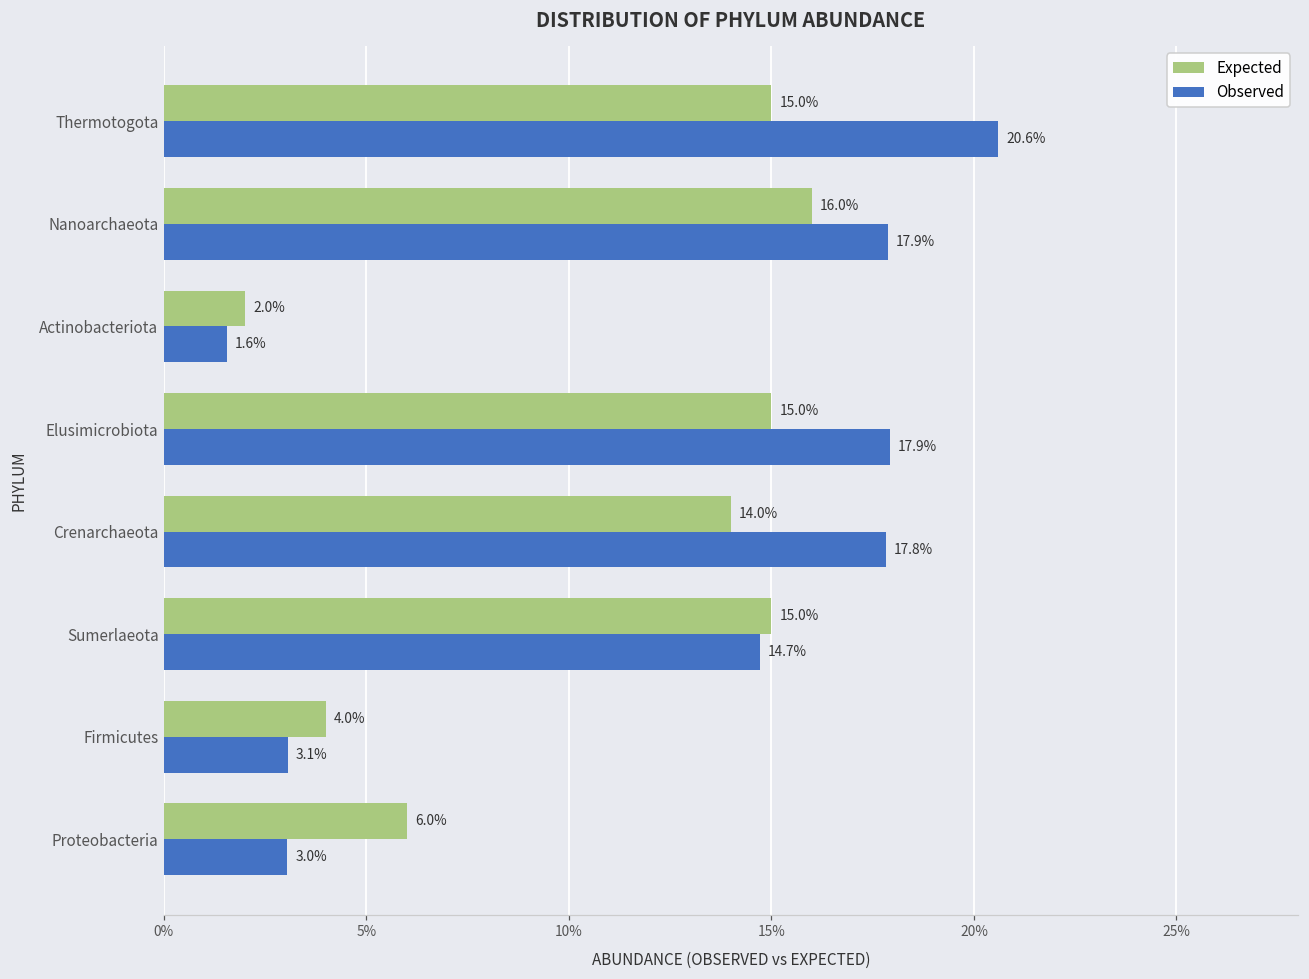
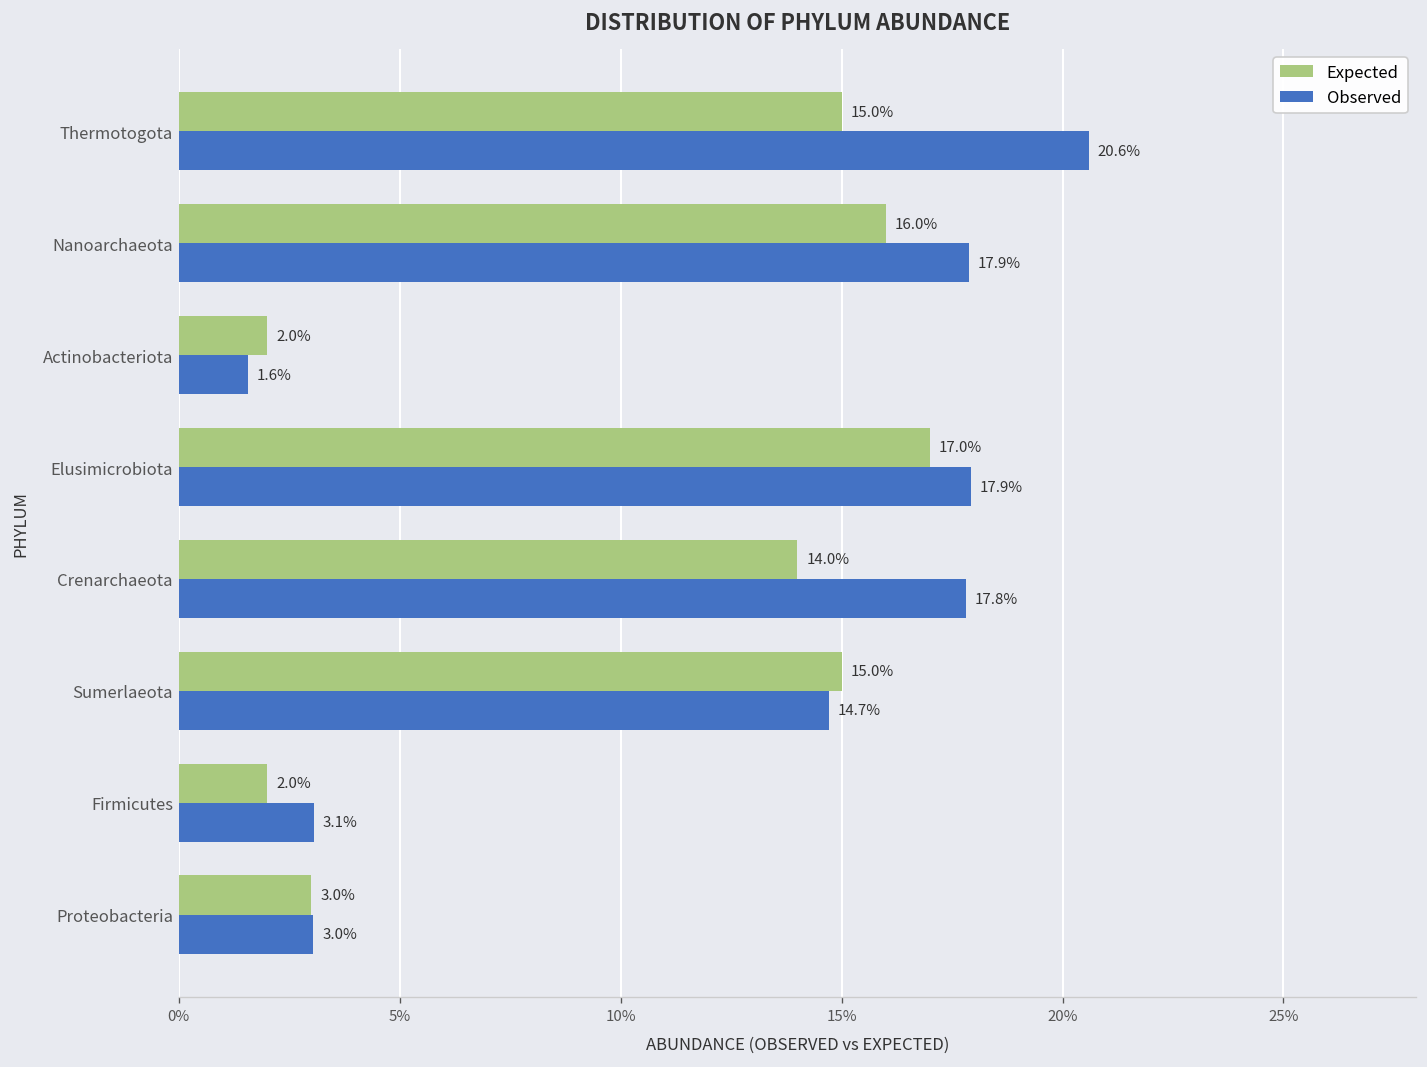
  {
    "Expected": {
      "Thermotogota": "15.0%",
      "Nanoarchaeota": "16.0%",
      "Actinobacteriota": "2.0%",
-     "Elusimicrobiota": "15.0%",
+     "Elusimicrobiota": "17.0%",
      "Crenarchaeota": "14.0%",
      "Sumerlaeota": "15.0%",
-     "Firmicutes": "4.0%",
-     "Proteobacteria": "6.0%"
+     "Firmicutes": "2.0%",
+     "Proteobacteria": "3.0%"
    },
    "Observed": {
      "Thermotogota": "20.6%",
      "Nanoarchaeota": "17.9%",
      "Actinobacteriota": "1.6%",
      "Elusimicrobiota": "17.9%",
      "Crenarchaeota": "17.8%",
      "Sumerlaeota": "14.7%",
      "Firmicutes": "3.1%",
      "Proteobacteria": "3.0%"
    }
  }
